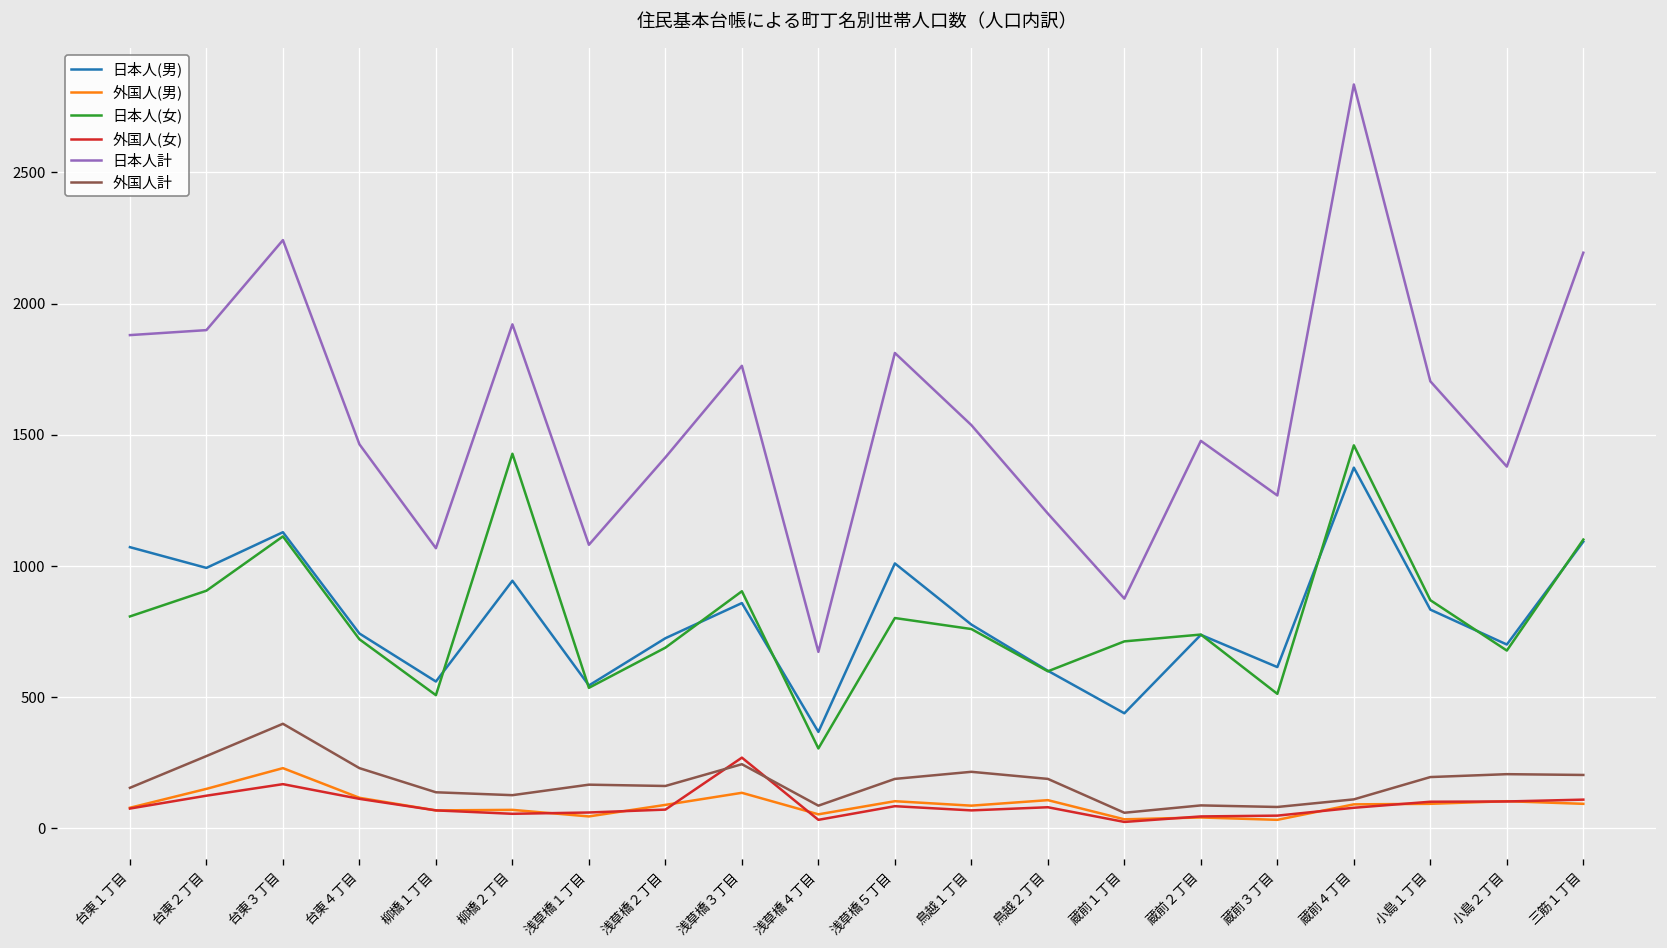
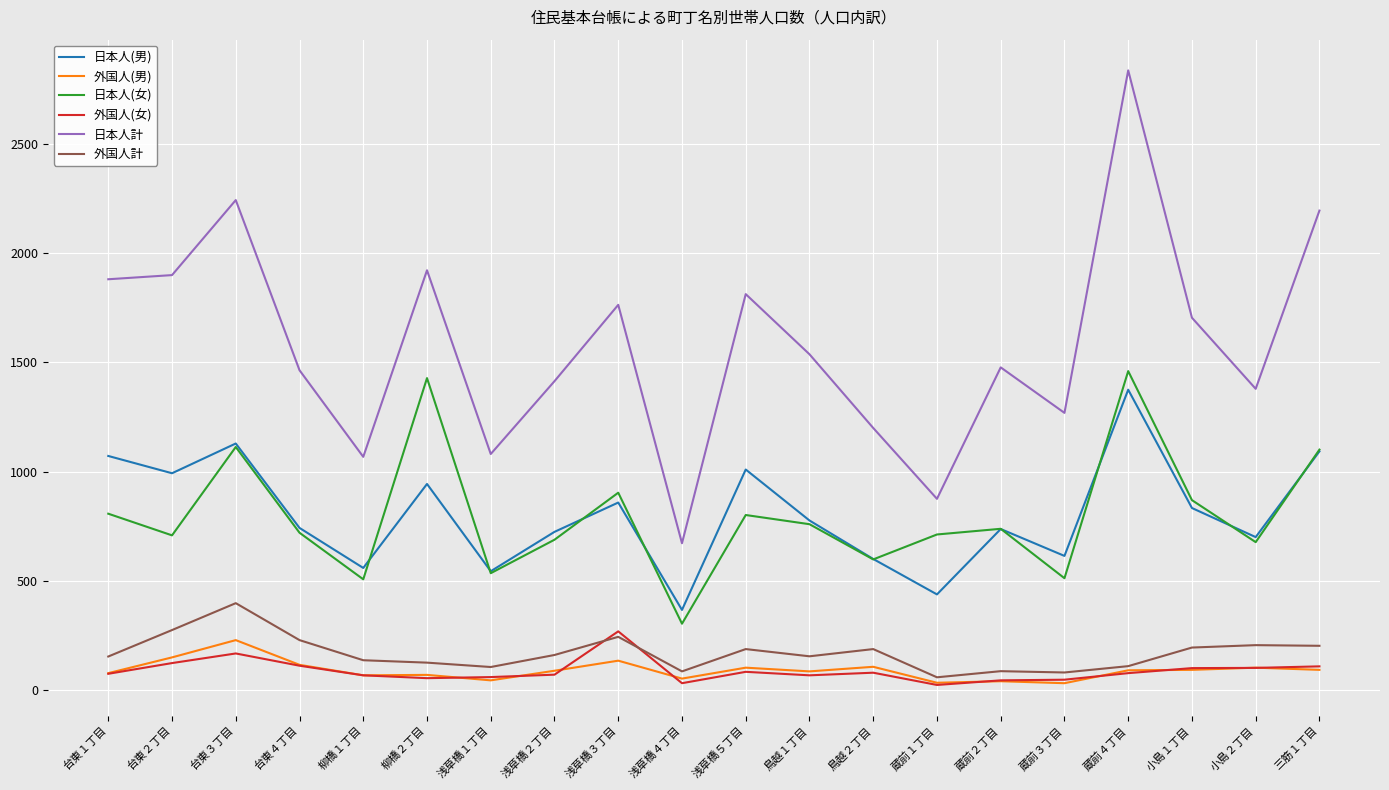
  {
    "日本人(男)": {
      "台東１丁目": 1070,
      "台東２丁目": 990,
      "台東３丁目": 1130,
      "台東４丁目": 740,
      "柳橋１丁目": 560,
      "柳橋２丁目": 940,
      "浅草橋２丁目": 730,
      "浅草橋３丁目": 860,
      "浅草橋４丁目": 370,
      "浅草橋５丁目": 1010,
      "鳥越１丁目": 780,
      "蔵前１丁目": 440,
      "蔵前３丁目": 620,
      "蔵前４丁目": 1380,
      "小島１丁目": 830,
      "小島２丁目": 700
    },
    "外国人(男)": {
      "台東２丁目": 150,
      "台東３丁目": 230,
      "柳橋２丁目": 70,
      "浅草橋１丁目": 50,
      "浅草橋２丁目": 90,
      "浅草橋３丁目": 140,
      "浅草橋４丁目": 50,
      "浅草橋５丁目": 100,
      "鳥越１丁目": 90,
      "鳥越２丁目": 110,
      "蔵前３丁目": 30,
      "蔵前４丁目": 90,
      "三筋１丁目": 90
    },
    "日本人(女)": {
      "台東１丁目": 810,
-     "台東２丁目": 910,
+     "台東２丁目": 710,
      "台東３丁目": 1110,
      "台東４丁目": 720,
      "柳橋１丁目": 510,
      "柳橋２丁目": 1430,
      "浅草橋２丁目": 690,
      "浅草橋３丁目": 900,
      "浅草橋４丁目": 310,
      "浅草橋５丁目": 800,
      "鳥越１丁目": 760,
      "蔵前１丁目": 710,
      "蔵前３丁目": 510,
      "蔵前４丁目": 1460,
      "小島１丁目": 870,
      "小島２丁目": 680
    },
    "外国人(女)": {
      "台東２丁目": 130,
      "台東３丁目": 170,
      "柳橋２丁目": 60,
      "浅草橋１丁目": 60,
      "浅草橋２丁目": 70,
      "浅草橋３丁目": 270,
      "浅草橋４丁目": 30,
      "浅草橋５丁目": 90,
      "鳥越１丁目": 70,
      "鳥越２丁目": 80,
      "蔵前３丁目": 50,
      "蔵前４丁目": 80,
      "三筋１丁目": 110
    },
    "日本人計": {
      "台東１丁目": 1880,
      "台東２丁目": 1900,
      "台東３丁目": 2240,
      "台東４丁目": 1460,
      "柳橋１丁目": 1070,
      "柳橋２丁目": 1920,
      "浅草橋１丁目": 1080,
      "浅草橋２丁目": 1410,
      "浅草橋３丁目": 1760,
      "浅草橋４丁目": 670,
      "浅草橋５丁目": 1810,
      "鳥越１丁目": 1540,
      "鳥越２丁目": 1200,
      "蔵前１丁目": 880,
      "蔵前２丁目": 1480,
      "蔵前３丁目": 1270,
      "蔵前４丁目": 2840,
      "小島１丁目": 1700,
      "小島２丁目": 1380,
      "三筋１丁目": 2190
    },
    "外国人計": {
      "台東１丁目": 160,
      "台東２丁目": 280,
      "台東３丁目": 400,
      "台東４丁目": 230,
      "柳橋１丁目": 140,
      "柳橋２丁目": 130,
-     "浅草橋１丁目": 170,
+     "浅草橋１丁目": 110,
      "浅草橋２丁目": 160,
      "浅草橋３丁目": 250,
      "浅草橋４丁目": 90,
      "浅草橋５丁目": 190,
-     "鳥越１丁目": 220,
+     "鳥越１丁目": 160,
      "鳥越２丁目": 190,
      "蔵前１丁目": 60,
      "蔵前２丁目": 90,
      "蔵前３丁目": 80,
      "蔵前４丁目": 110,
      "小島１丁目": 200,
      "小島２丁目": 210,
      "三筋１丁目": 200
    }
  }
